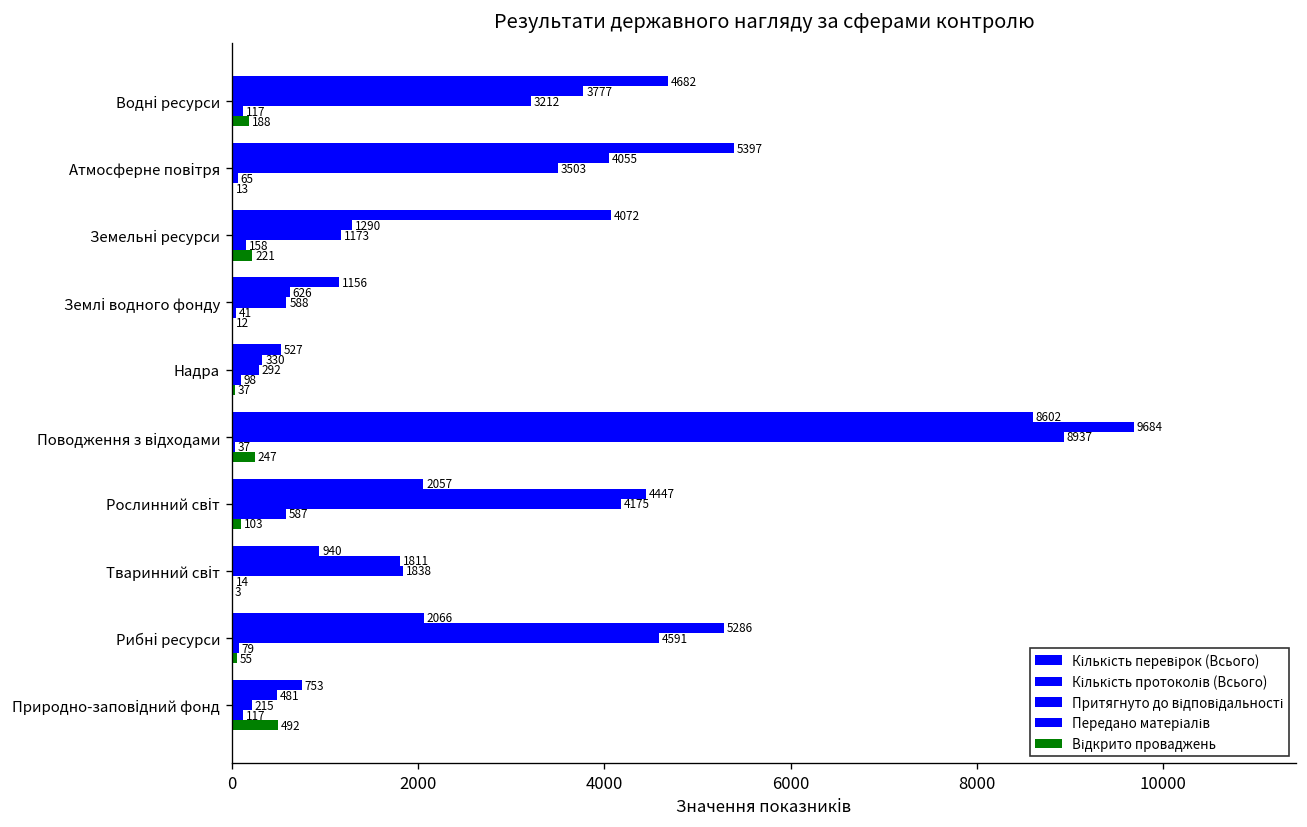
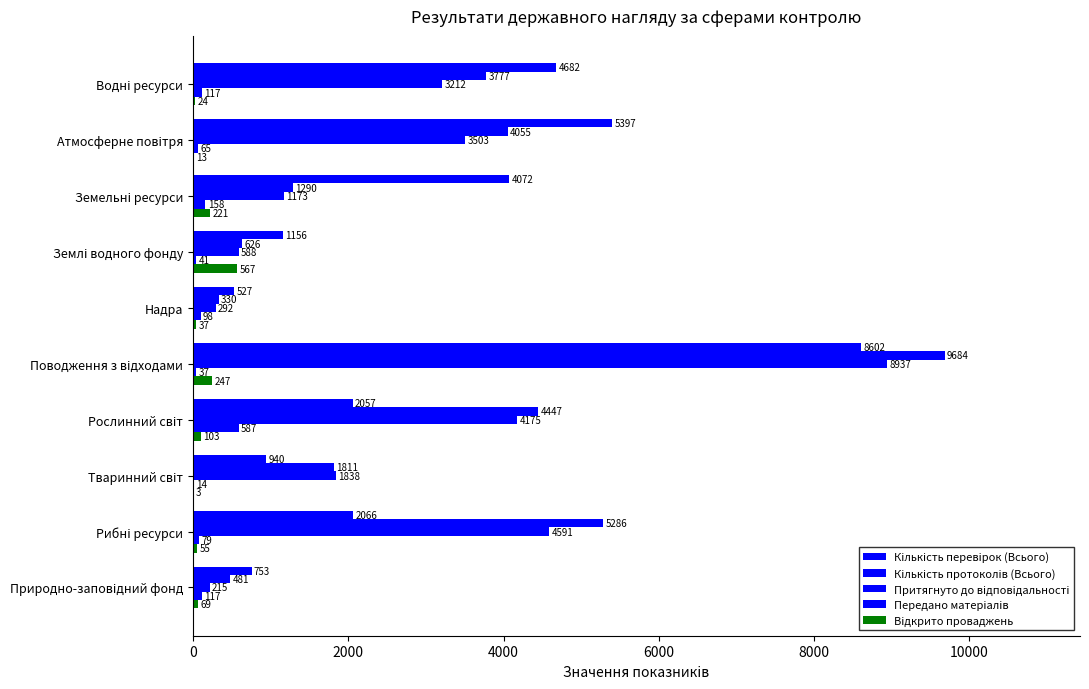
  {
    "Відкрито проваджень": {
-     "Водні ресурси": 188,
+     "Водні ресурси": 24,
      "Атмосферне повітря": 13,
      "Земельні ресурси": 221,
-     "Землі водного фонду": 12,
+     "Землі водного фонду": 567,
      "Надра": 37,
      "Поводження з відходами": 247,
      "Рослинний світ": 103,
      "Тваринний світ": 3,
      "Рибні ресурси": 55,
-     "Природно-заповідний фонд": 492
+     "Природно-заповідний фонд": 69
    }
  }
